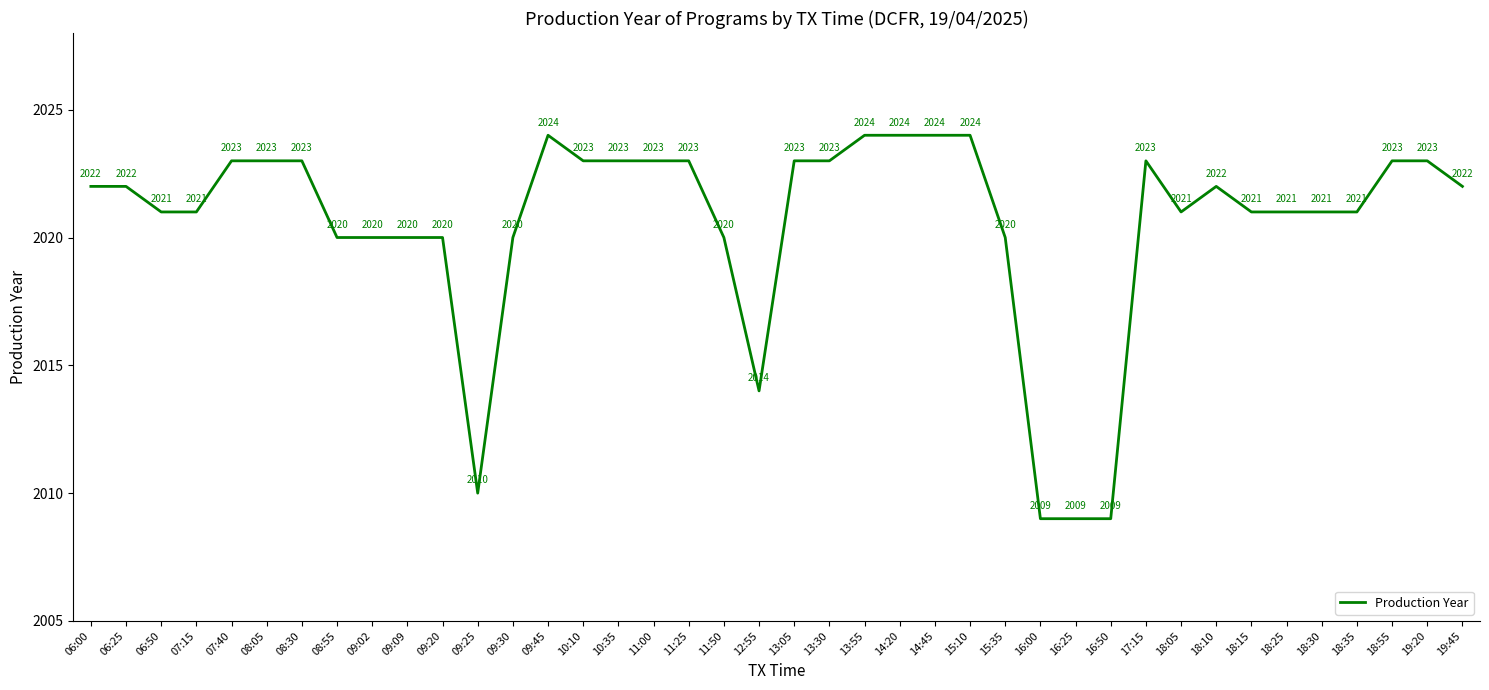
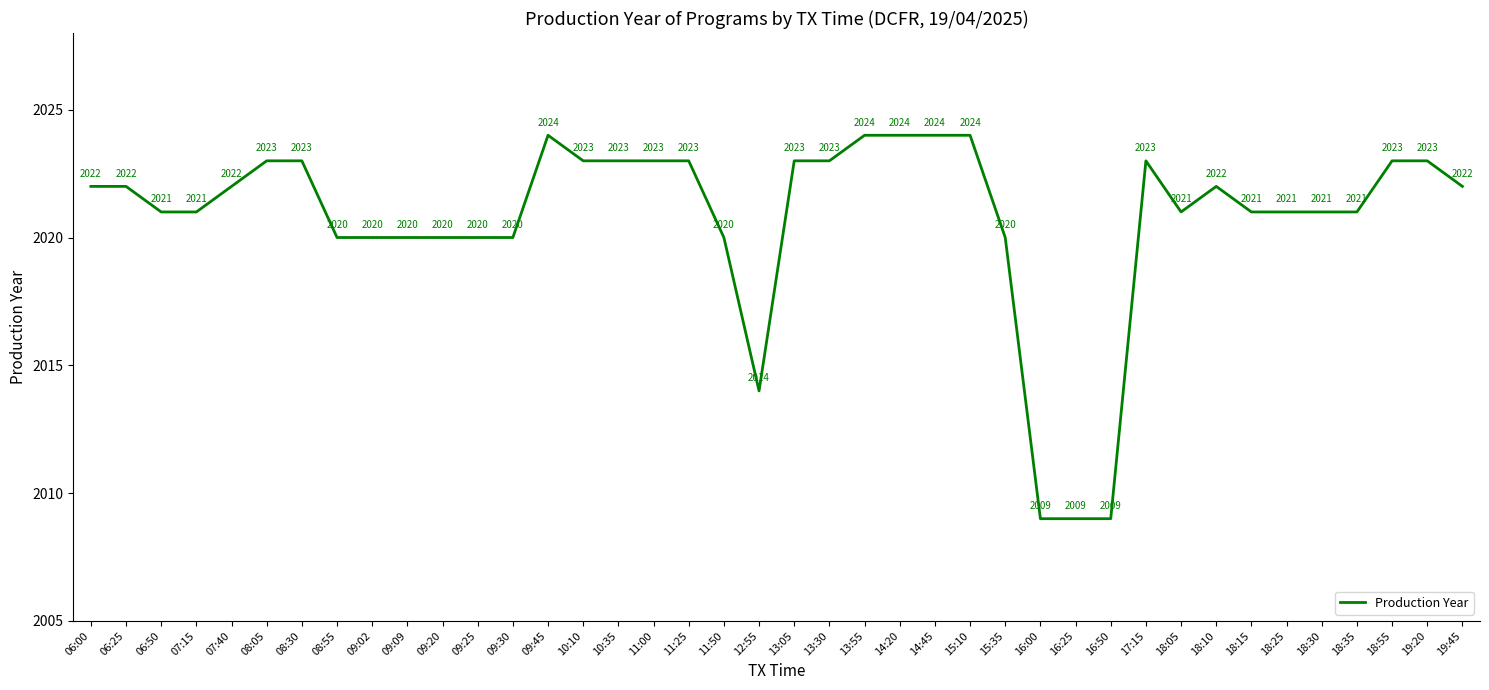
  {
    "06:00": 2022,
    "06:25": 2022,
    "06:50": 2021,
    "07:15": 2021,
-   "07:40": 2023,
+   "07:40": 2022,
    "08:05": 2023,
    "08:30": 2023,
    "08:55": 2020,
    "09:02": 2020,
    "09:09": 2020,
    "09:20": 2020,
-   "09:25": 2010,
+   "09:25": 2020,
    "09:30": 2020,
    "09:45": 2024,
    "10:10": 2023,
    "10:35": 2023,
    "11:00": 2023,
    "11:25": 2023,
    "11:50": 2020,
    "12:55": 2014,
    "13:05": 2023,
    "13:30": 2023,
    "13:55": 2024,
    "14:20": 2024,
    "14:45": 2024,
    "15:10": 2024,
    "15:35": 2020,
    "16:00": 2009,
    "16:25": 2009,
    "16:50": 2009,
    "17:15": 2023,
    "18:05": 2021,
    "18:10": 2022,
    "18:15": 2021,
    "18:25": 2021,
    "18:30": 2021,
    "18:35": 2021,
    "18:55": 2023,
    "19:20": 2023,
    "19:45": 2022
  }
